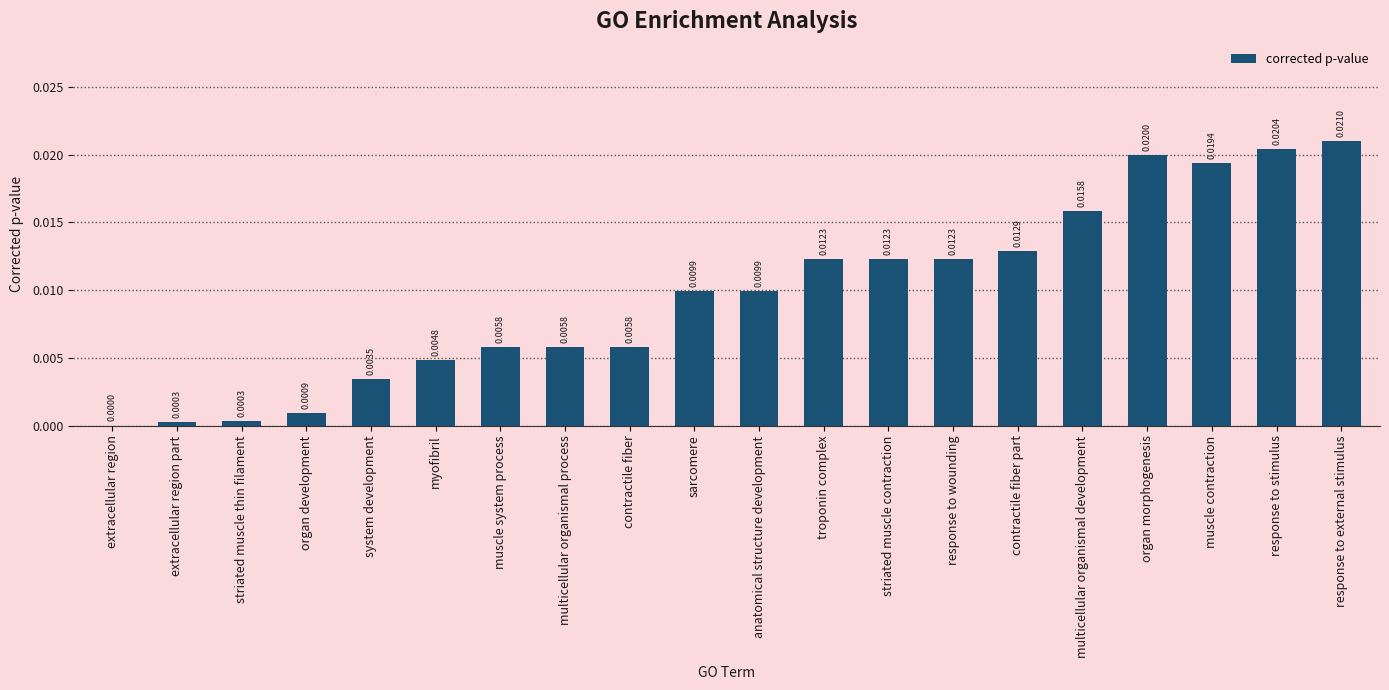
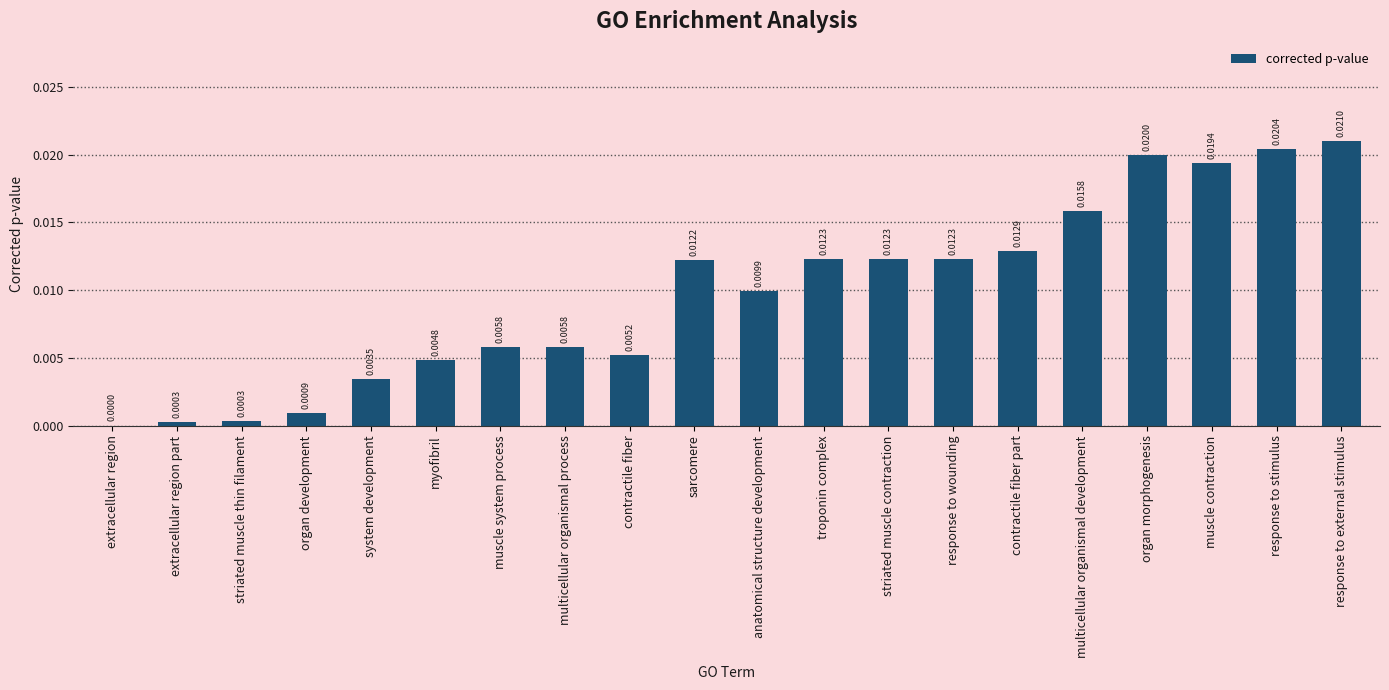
  {
    "extracellular region": 0.0000,
    "extracellular region part": 0.0003,
    "striated muscle thin filament": 0.0003,
    "organ development": 0.0009,
    "system development": 0.0035,
    "myofibril": 0.0048,
    "muscle system process": 0.0058,
    "multicellular organismal process": 0.0058,
-   "contractile fiber": 0.0058,
-   "sarcomere": 0.0099,
+   "contractile fiber": 0.0052,
+   "sarcomere": 0.0122,
    "anatomical structure development": 0.0099,
    "troponin complex": 0.0123,
    "striated muscle contraction": 0.0123,
    "response to wounding": 0.0123,
    "contractile fiber part": 0.0129,
    "multicellular organismal development": 0.0158,
    "organ morphogenesis": 0.0200,
    "muscle contraction": 0.0194,
    "response to stimulus": 0.0204,
    "response to external stimulus": 0.0210
  }
